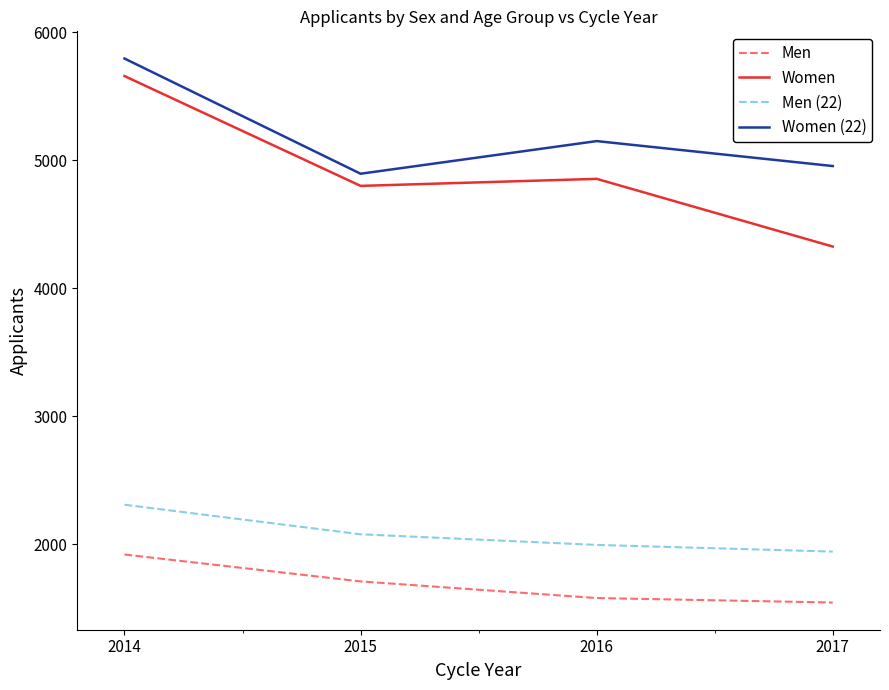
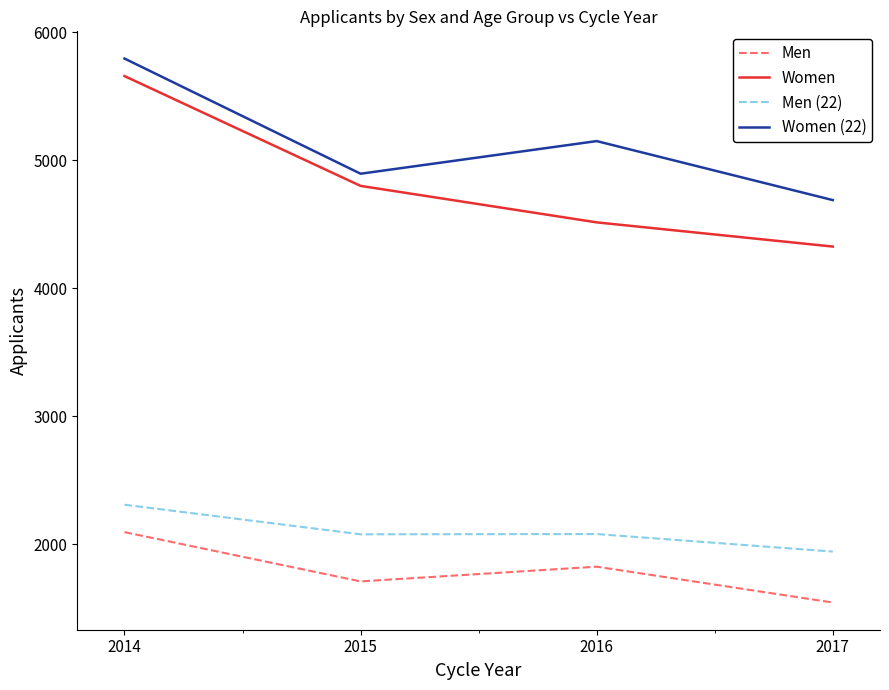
  {
    "Men": {
-     "2014": 1920,
+     "2014": 2100,
      "2015": 1710,
-     "2016": 1580,
+     "2016": 1830,
      "2017": 1550
    },
    "Women": {
      "2014": 5660,
      "2015": 4800,
-     "2016": 4860,
+     "2016": 4520,
      "2017": 4330
    },
    "Men (22)": {
      "2014": 2310,
      "2015": 2080,
-     "2016": 2000,
+     "2016": 2080,
      "2017": 1940
    },
    "Women (22)": {
      "2014": 5800,
      "2015": 4900,
      "2016": 5150,
-     "2017": 4960
+     "2017": 4690
    }
  }
